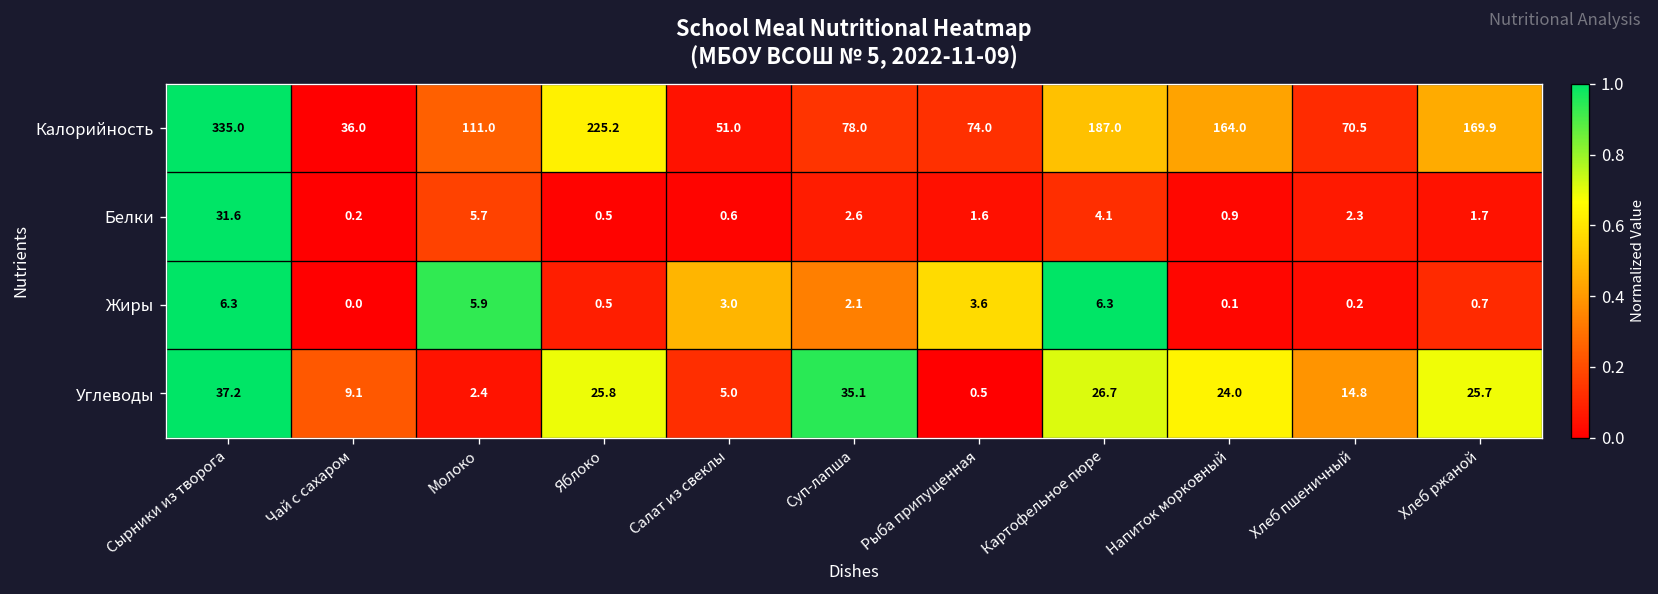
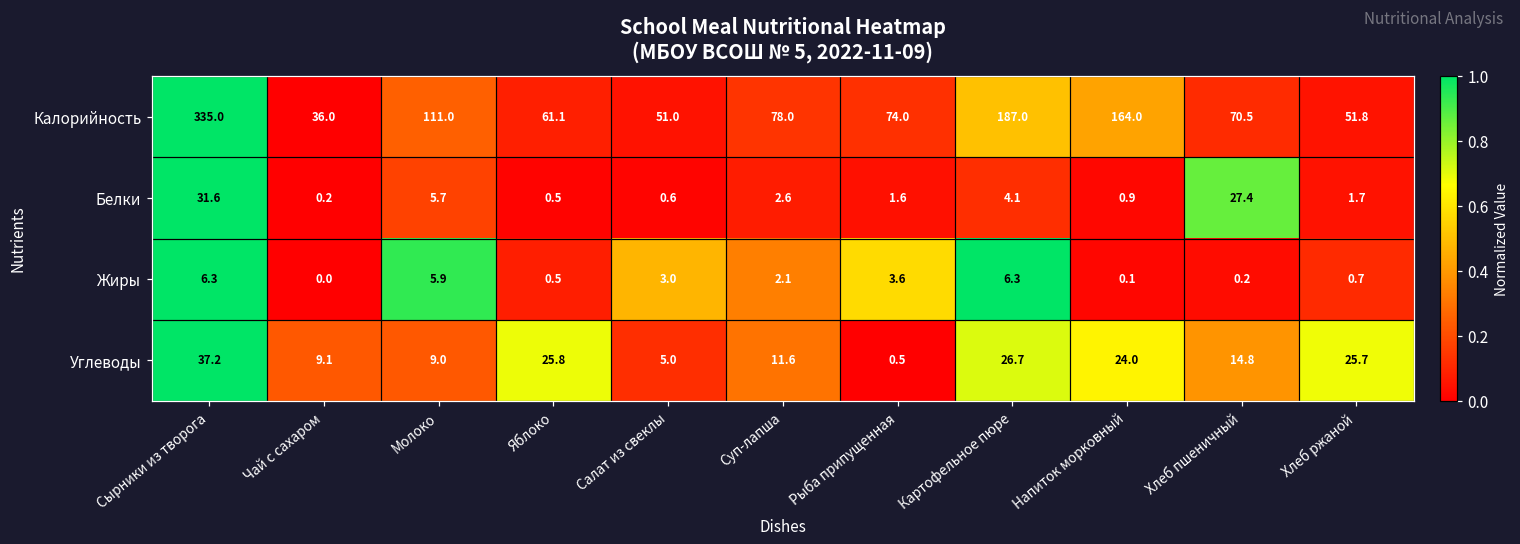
  {
    "Калорийность": {
      "Сырники из творога": 335.0,
      "Чай с сахаром": 36.0,
      "Молоко": 111.0,
-     "Яблоко": 225.2,
+     "Яблоко": 61.1,
      "Салат из свеклы": 51.0,
      "Суп-лапша": 78.0,
      "Рыба припущенная": 74.0,
      "Картофельное пюре": 187.0,
      "Напиток морковный": 164.0,
      "Хлеб пшеничный": 70.5,
-     "Хлеб ржаной": 169.9
+     "Хлеб ржаной": 51.8
    },
    "Белки": {
      "Сырники из творога": 31.6,
      "Чай с сахаром": 0.2,
      "Молоко": 5.7,
      "Яблоко": 0.5,
      "Салат из свеклы": 0.6,
      "Суп-лапша": 2.6,
      "Рыба припущенная": 1.6,
      "Картофельное пюре": 4.1,
      "Напиток морковный": 0.9,
-     "Хлеб пшеничный": 2.3,
+     "Хлеб пшеничный": 27.4,
      "Хлеб ржаной": 1.7
    },
    "Жиры": {
      "Сырники из творога": 6.3,
      "Чай с сахаром": 0.0,
      "Молоко": 5.9,
      "Яблоко": 0.5,
      "Салат из свеклы": 3.0,
      "Суп-лапша": 2.1,
      "Рыба припущенная": 3.6,
      "Картофельное пюре": 6.3,
      "Напиток морковный": 0.1,
      "Хлеб пшеничный": 0.2,
      "Хлеб ржаной": 0.7
    },
    "Углеводы": {
      "Сырники из творога": 37.2,
      "Чай с сахаром": 9.1,
-     "Молоко": 2.4,
+     "Молоко": 9.0,
      "Яблоко": 25.8,
      "Салат из свеклы": 5.0,
-     "Суп-лапша": 35.1,
+     "Суп-лапша": 11.6,
      "Рыба припущенная": 0.5,
      "Картофельное пюре": 26.7,
      "Напиток морковный": 24.0,
      "Хлеб пшеничный": 14.8,
      "Хлеб ржаной": 25.7
    }
  }
